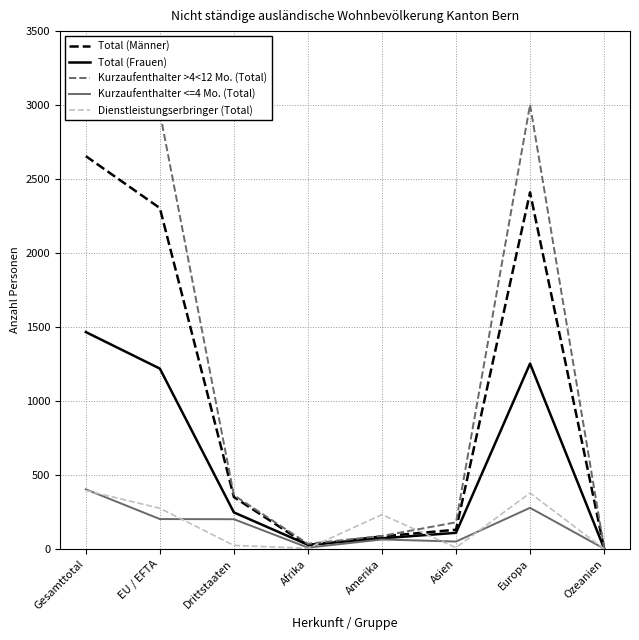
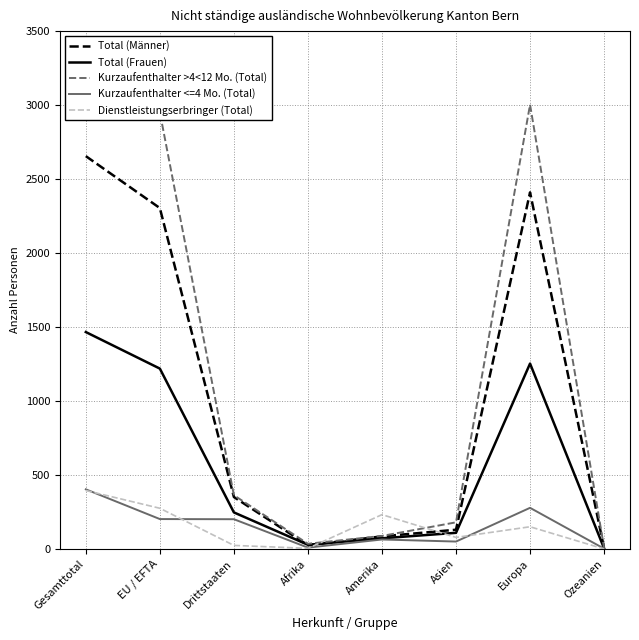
  {
    "Dienstleistungserbringer (Total)": {
      "EU / EFTA": 280,
      "Drittstaaten": 20,
      "Amerika": 230,
-     "Asien": 10,
-     "Europa": 380
+     "Asien": 80,
+     "Europa": 150
    }
  }
